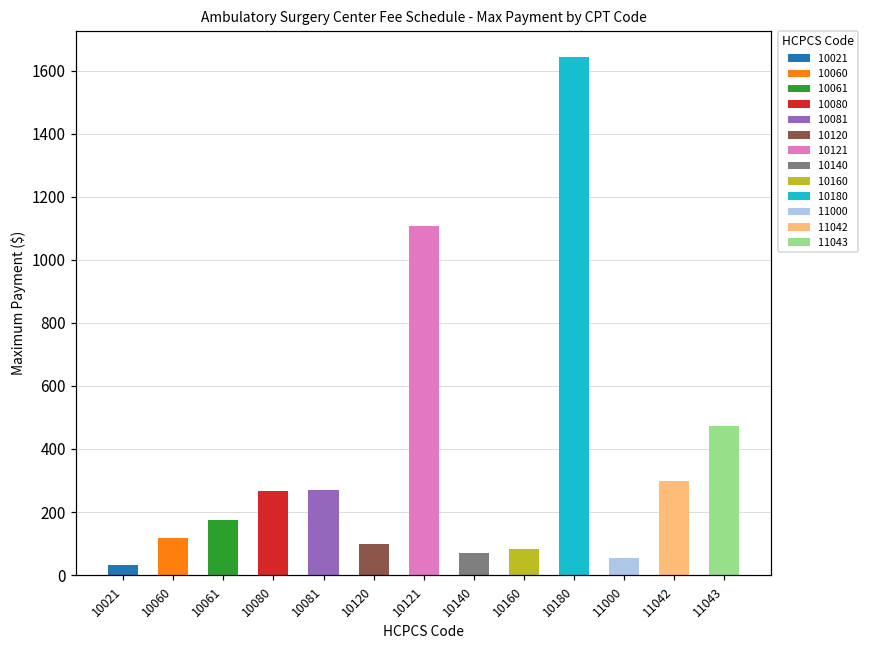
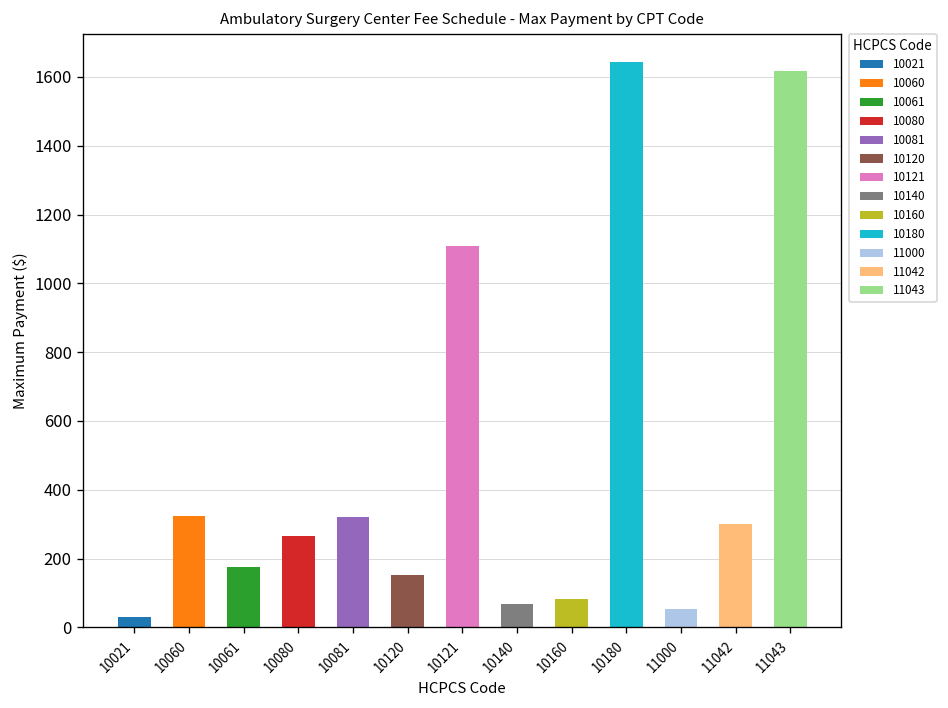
  {
    "10021": 30,
-   "10060": 120,
+   "10060": 320,
    "10061": 180,
    "10080": 270,
-   "10081": 270,
-   "10120": 100,
+   "10081": 320,
+   "10120": 150,
    "10121": 1110,
    "10140": 70,
    "10160": 80,
    "10180": 1640,
    "11000": 50,
    "11042": 300,
-   "11043": 470
+   "11043": 1620
  }
